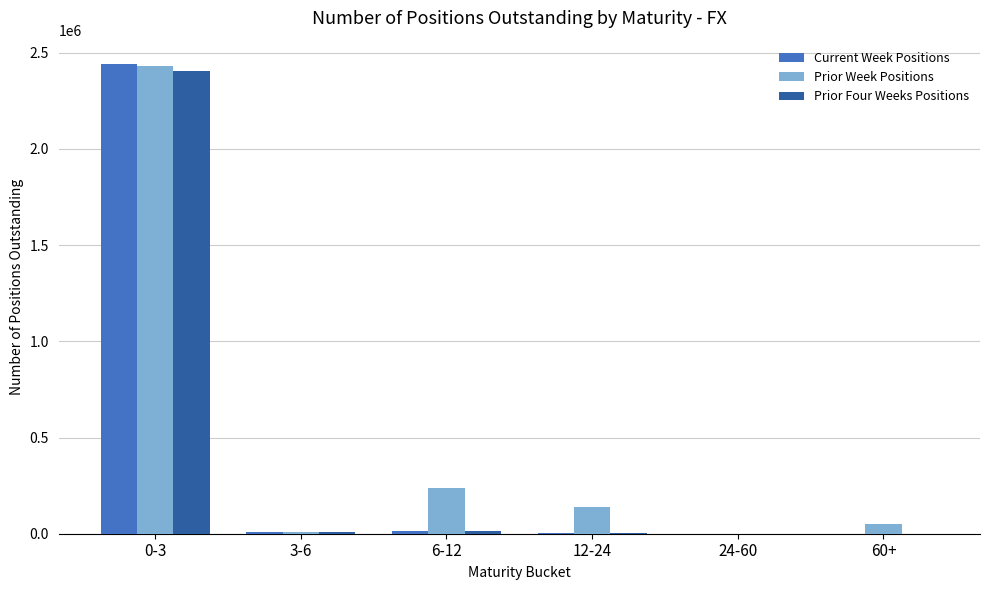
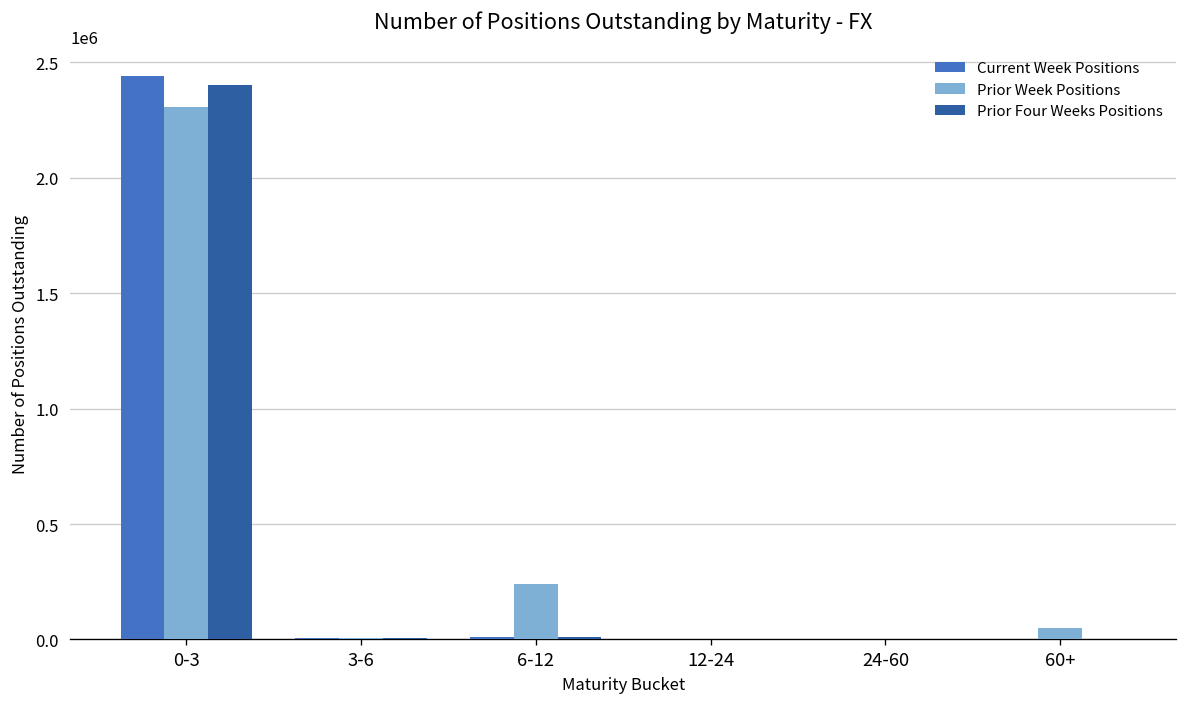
  {
    "Prior Week Positions": {
-     "0-3": 2430000,
+     "0-3": 2310000,
      "6-12": 240000,
-     "12-24": 140000,
+     "12-24": 0,
      "60+": 50000
    }
  }
